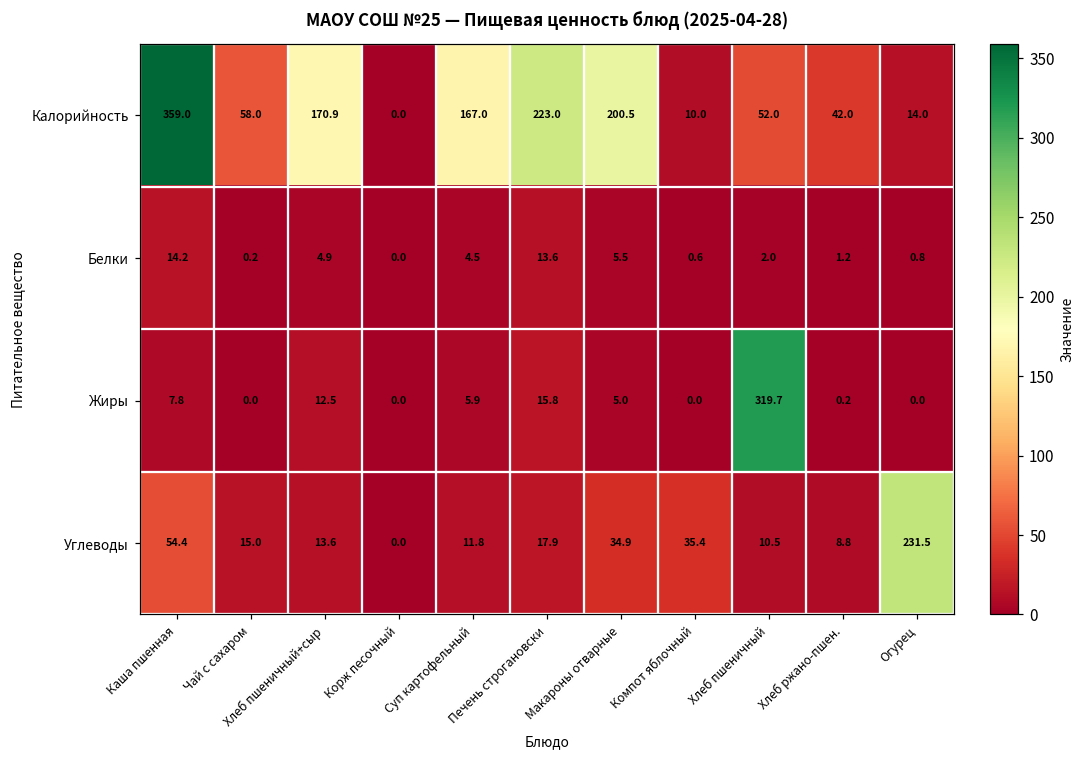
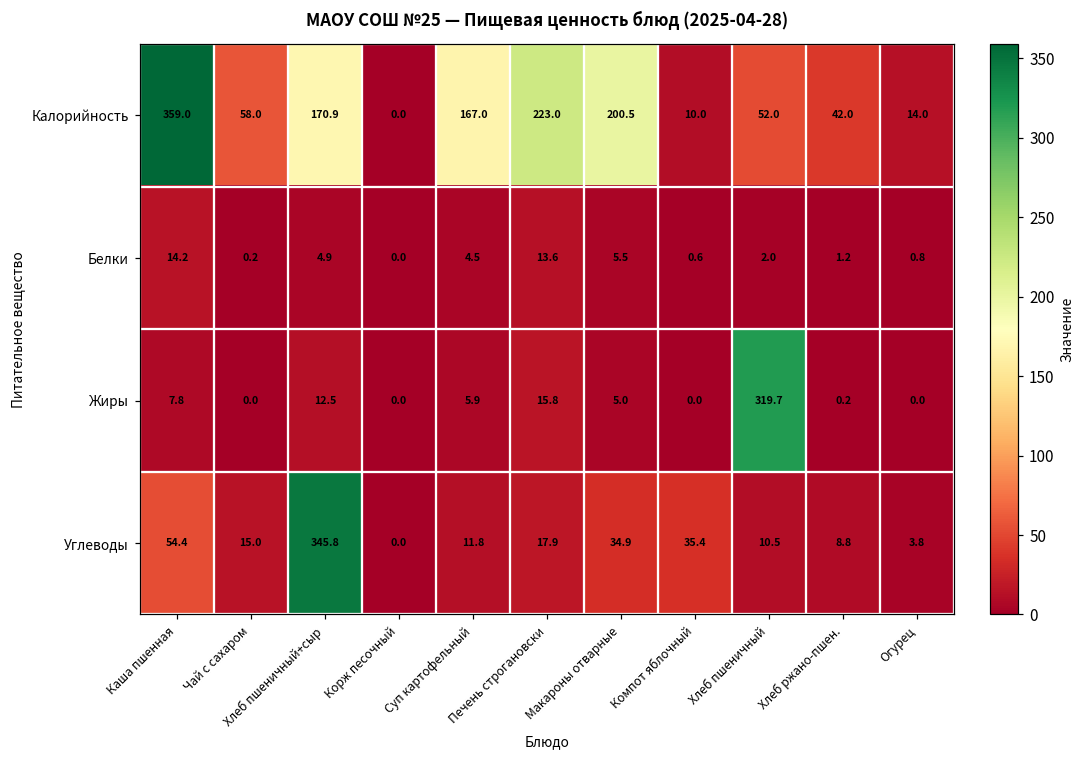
  {
    "Калорийность": {
      "Каша пшенная": 359.0,
      "Чай с сахаром": 58.0,
      "Хлеб пшеничный+сыр": 170.9,
      "Корж песочный": 0.0,
      "Суп картофельный": 167.0,
      "Печень строгановски": 223.0,
      "Макароны отварные": 200.5,
      "Компот яблочный": 10.0,
      "Хлеб пшеничный": 52.0,
      "Хлеб ржано-пшен.": 42.0,
      "Огурец": 14.0
    },
    "Белки": {
      "Каша пшенная": 14.2,
      "Чай с сахаром": 0.2,
      "Хлеб пшеничный+сыр": 4.9,
      "Корж песочный": 0.0,
      "Суп картофельный": 4.5,
      "Печень строгановски": 13.6,
      "Макароны отварные": 5.5,
      "Компот яблочный": 0.6,
      "Хлеб пшеничный": 2.0,
      "Хлеб ржано-пшен.": 1.2,
      "Огурец": 0.8
    },
    "Жиры": {
      "Каша пшенная": 7.8,
      "Чай с сахаром": 0.0,
      "Хлеб пшеничный+сыр": 12.5,
      "Корж песочный": 0.0,
      "Суп картофельный": 5.9,
      "Печень строгановски": 15.8,
      "Макароны отварные": 5.0,
      "Компот яблочный": 0.0,
      "Хлеб пшеничный": 319.7,
      "Хлеб ржано-пшен.": 0.2,
      "Огурец": 0.0
    },
    "Углеводы": {
      "Каша пшенная": 54.4,
      "Чай с сахаром": 15.0,
-     "Хлеб пшеничный+сыр": 13.6,
+     "Хлеб пшеничный+сыр": 345.8,
      "Корж песочный": 0.0,
      "Суп картофельный": 11.8,
      "Печень строгановски": 17.9,
      "Макароны отварные": 34.9,
      "Компот яблочный": 35.4,
      "Хлеб пшеничный": 10.5,
      "Хлеб ржано-пшен.": 8.8,
-     "Огурец": 231.5
+     "Огурец": 3.8
    }
  }
